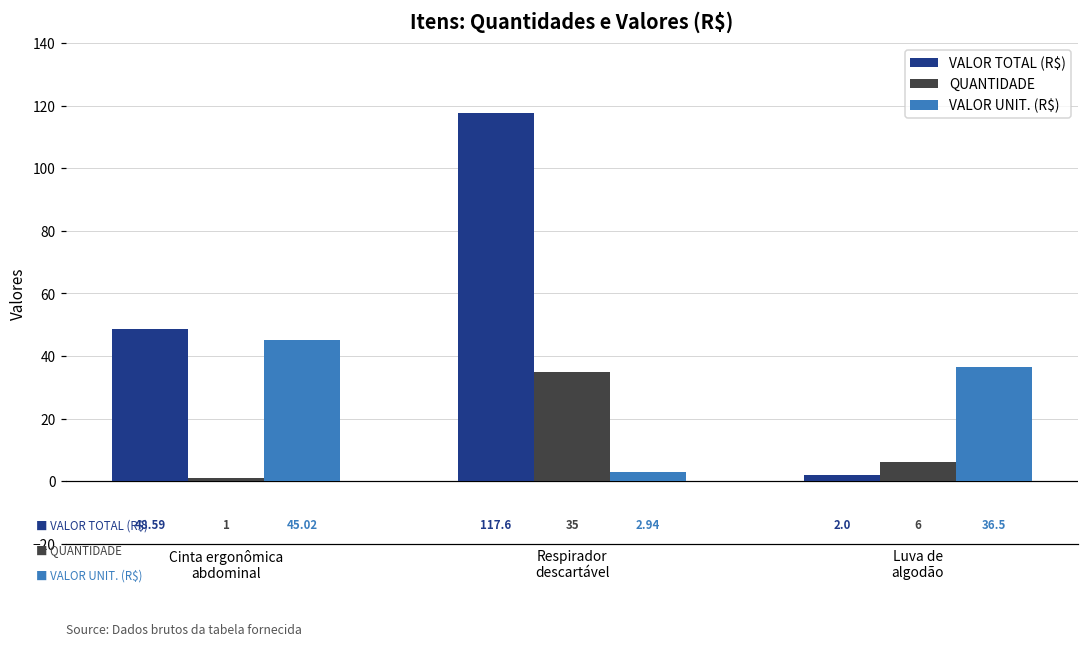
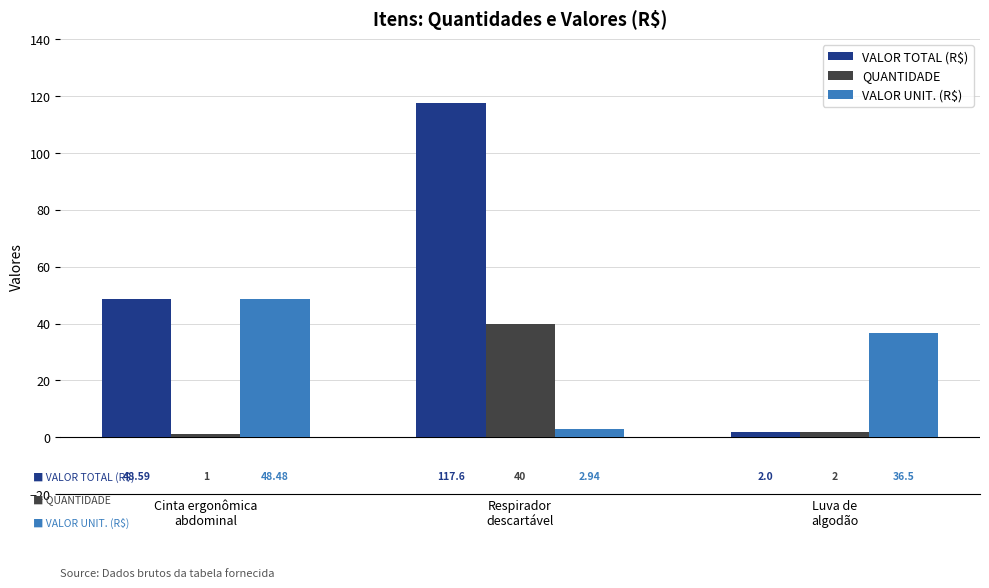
  {
    "VALOR TOTAL (R$)": {
      "Cinta ergonômica abdominal": 49,
      "Respirador descartável": 118,
      "Luva de algodão": 2
    },
    "QUANTIDADE": {
-     "Respirador descartável": 35,
-     "Luva de algodão": 6
+     "Respirador descartável": 40,
+     "Luva de algodão": 2
    },
    "VALOR UNIT. (R$)": {
-     "Cinta ergonômica abdominal": 45.02
+     "Cinta ergonômica abdominal": 48.48
    }
  }
